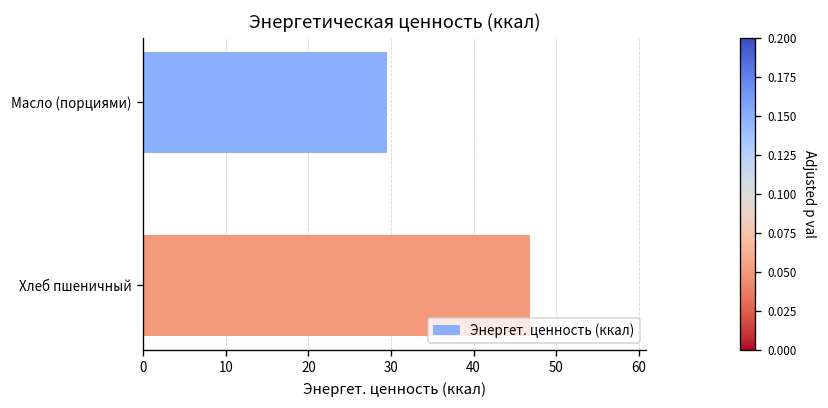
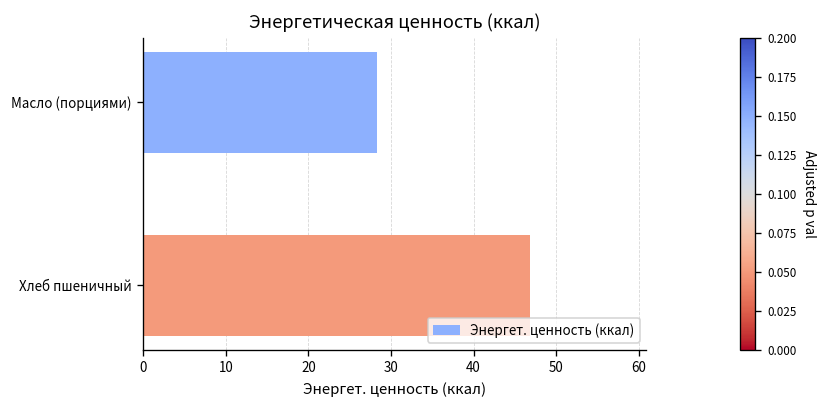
  {
-   "Масло (порциями)": 30,
+   "Масло (порциями)": 28,
    "Хлеб пшеничный": 47
  }
